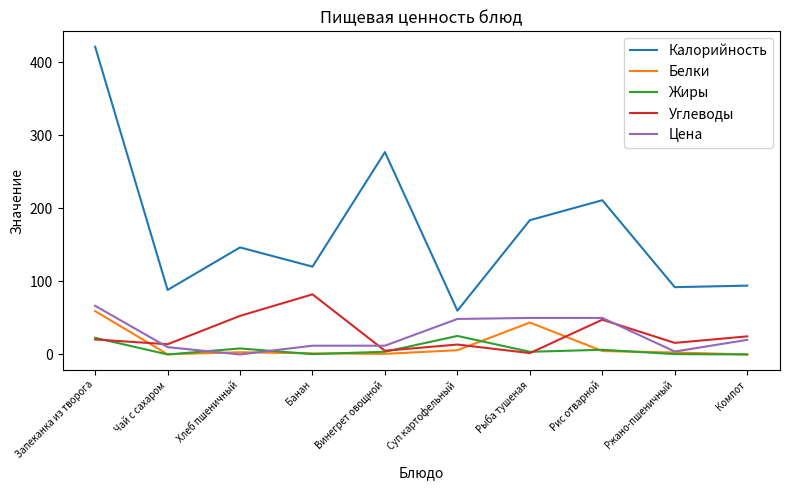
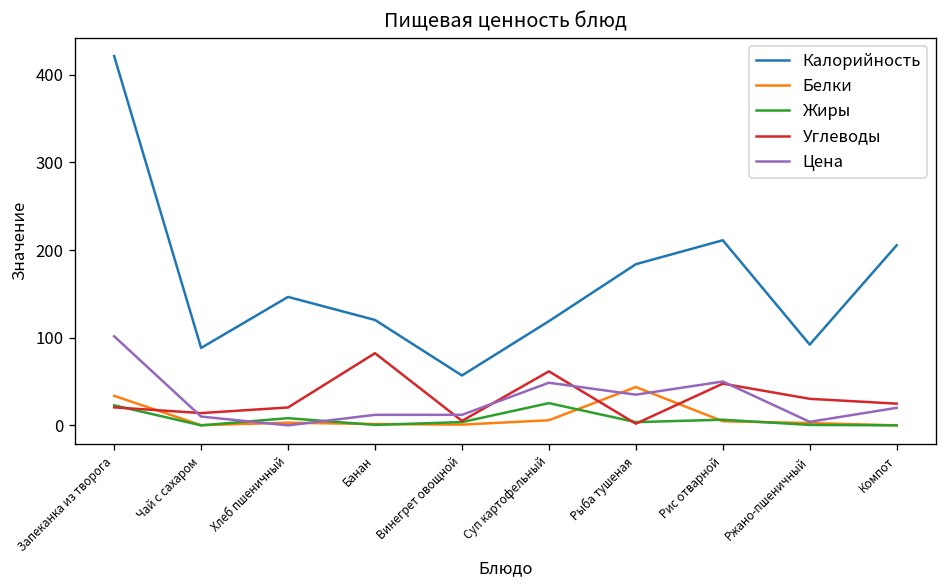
  {
    "Калорийность": {
      "Запеканка из творога": 420,
      "Чай с сахаром": 90,
      "Хлеб пшеничный": 150,
      "Банан": 120,
-     "Винегрет овощной": 280,
-     "Суп картофельный": 60,
+     "Винегрет овощной": 60,
+     "Суп картофельный": 120,
      "Рыба тушеная": 180,
      "Рис отварной": 210,
      "Ржано-пшеничный": 90,
-     "Компот": 90
+     "Компот": 210
    },
    "Белки": {
-     "Запеканка из творога": 60,
+     "Запеканка из творога": 30,
      "Суп картофельный": 10,
      "Рыба тушеная": 40
    },
    "Жиры": {
      "Хлеб пшеничный": 10,
      "Суп картофельный": 30
    },
    "Углеводы": {
      "Чай с сахаром": 10,
-     "Хлеб пшеничный": 50,
+     "Хлеб пшеничный": 20,
      "Банан": 80,
-     "Суп картофельный": 10,
-     "Ржано-пшеничный": 20,
+     "Суп картофельный": 60,
+     "Ржано-пшеничный": 30,
      "Компот": 20
    },
    "Цена": {
-     "Запеканка из творога": 70,
+     "Запеканка из творога": 100,
      "Чай с сахаром": 10,
      "Банан": 10,
      "Винегрет овощной": 10,
      "Суп картофельный": 50,
-     "Рыба тушеная": 50,
+     "Рыба тушеная": 40,
      "Компот": 20
    }
  }
